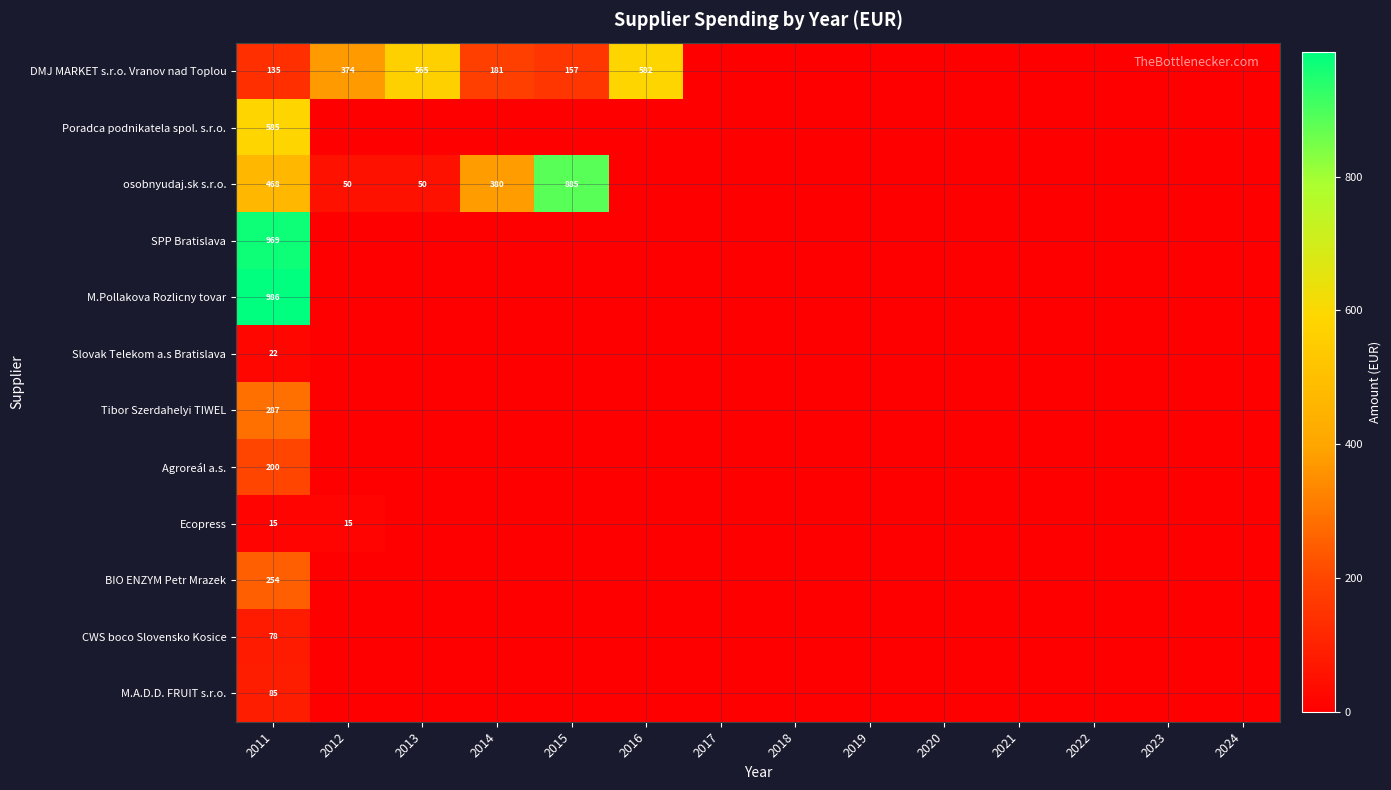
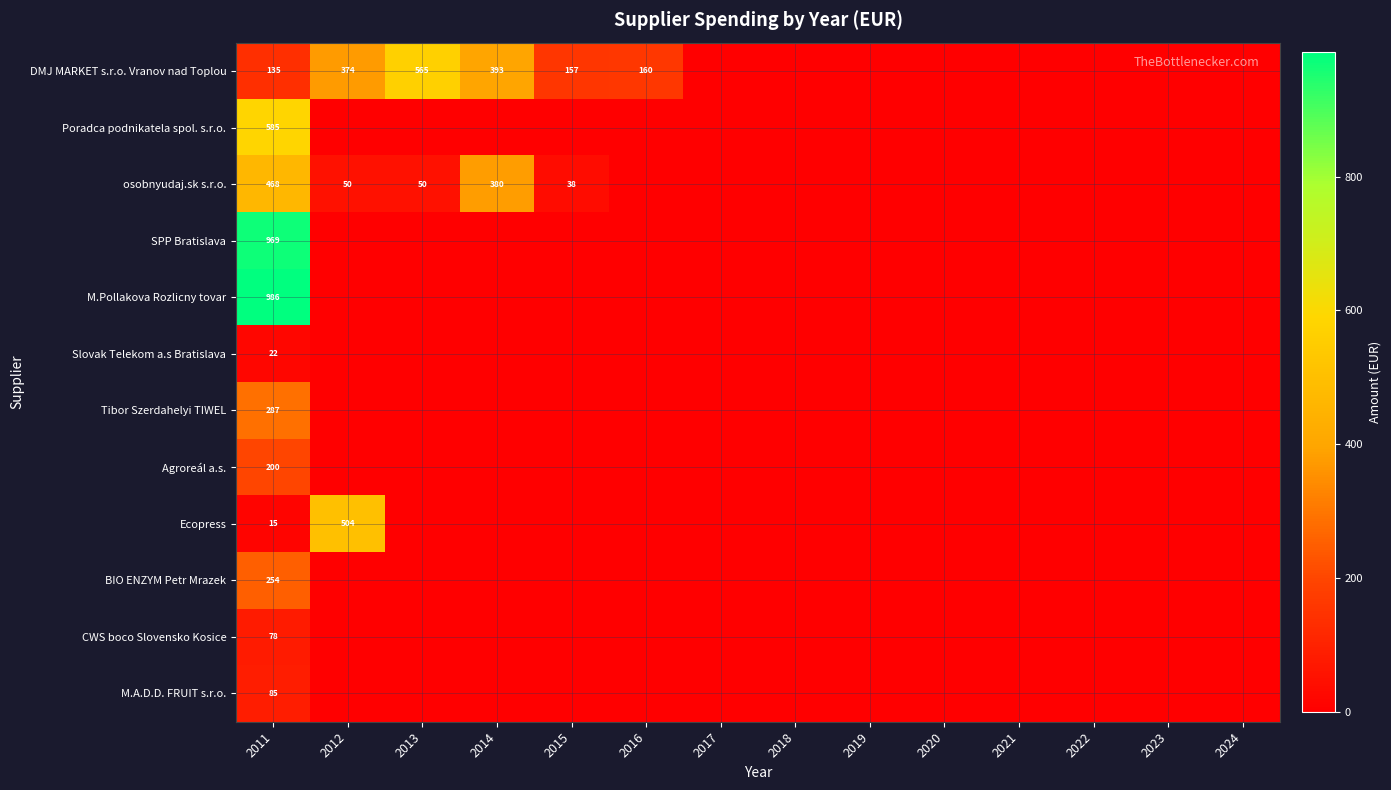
  {
    "DMJ MARKET s.r.o. Vranov nad Toplou": {
      "2011": 135,
      "2012": 374,
      "2013": 565,
-     "2014": 181,
+     "2014": 393,
      "2015": 157,
-     "2016": 582
+     "2016": 160
    },
    "Poradca podnikatela spol. s.r.o.": {
      "2011": 585
    },
    "osobnyudaj.sk s.r.o.": {
      "2011": 468,
      "2012": 50,
      "2013": 50,
      "2014": 380,
-     "2015": 885
+     "2015": 38
    },
    "SPP Bratislava": {
      "2011": 969
    },
    "M.Pollakova Rozlicny tovar": {
      "2011": 986
    },
    "Slovak Telekom a.s Bratislava": {
      "2011": 22
    },
    "Tibor Szerdahelyi TIWEL": {
      "2011": 287
    },
    "Agroreál a.s.": {
      "2011": 200
    },
    "Ecopress": {
      "2011": 15,
-     "2012": 15
+     "2012": 504
    },
    "BIO ENZYM Petr Mrazek": {
      "2011": 254
    },
    "CWS boco Slovensko Kosice": {
      "2011": 78
    },
    "M.A.D.D. FRUIT s.r.o.": {
      "2011": 85
    }
  }
